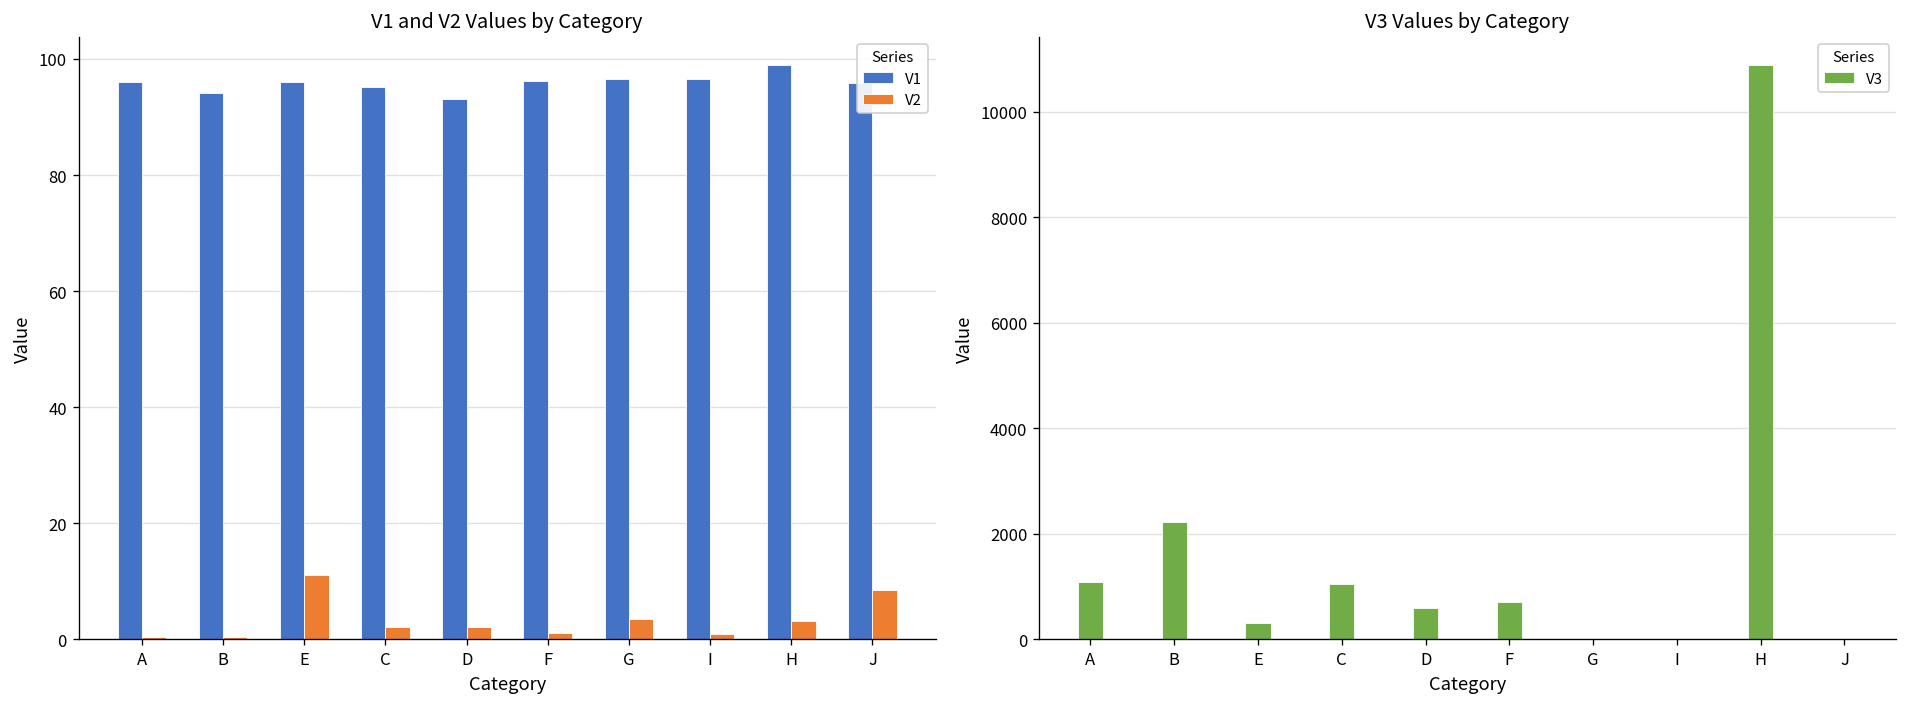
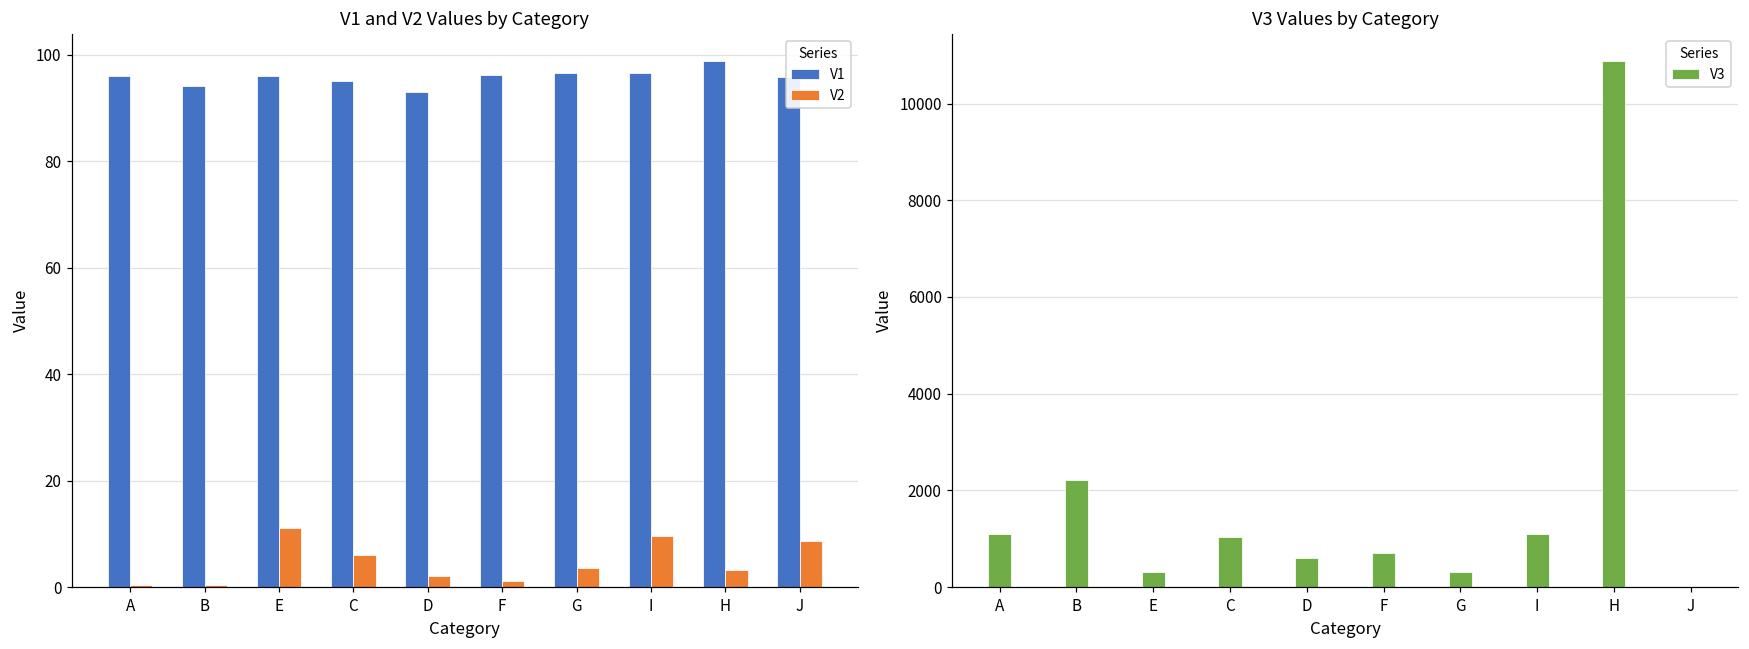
  {
    "V1 and V2 Values by Category": {
      "V1": {
        "A": 96,
        "B": 94,
        "E": 96,
        "C": 95,
        "D": 93,
        "F": 96,
        "G": 97,
        "I": 97,
        "H": 99
      },
      "V2": {
        "E": 11,
-       "C": 2,
+       "C": 6,
        "D": 2,
        "F": 1,
        "G": 4,
-       "I": 1,
+       "I": 10,
        "H": 3,
        "J": 9
      }
    },
    "V3 Values by Category": {
      "A": 1100,
      "B": 2200,
      "E": 300,
      "C": 1000,
      "D": 600,
      "F": 700,
-     "G": 0,
-     "I": 0,
+     "G": 300,
+     "I": 1100,
      "H": 10900
    }
  }
